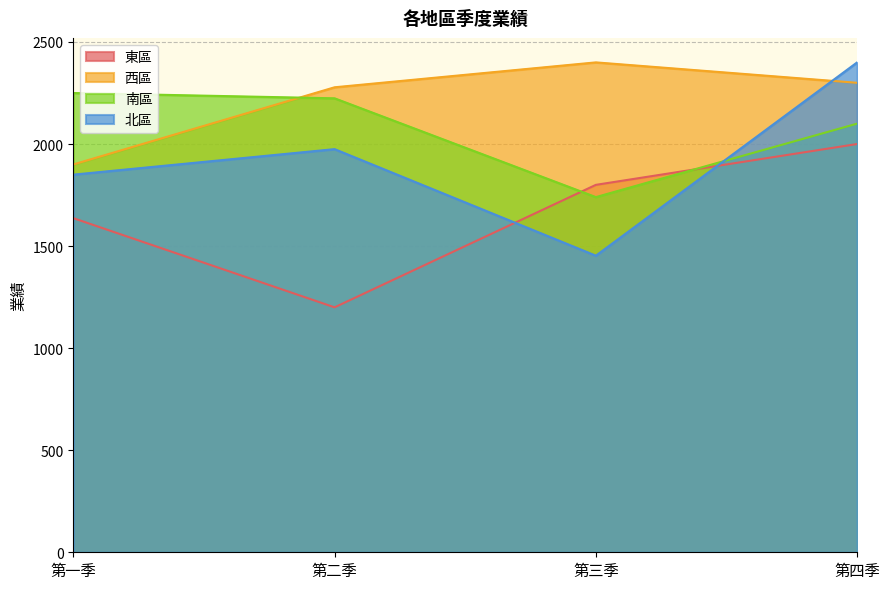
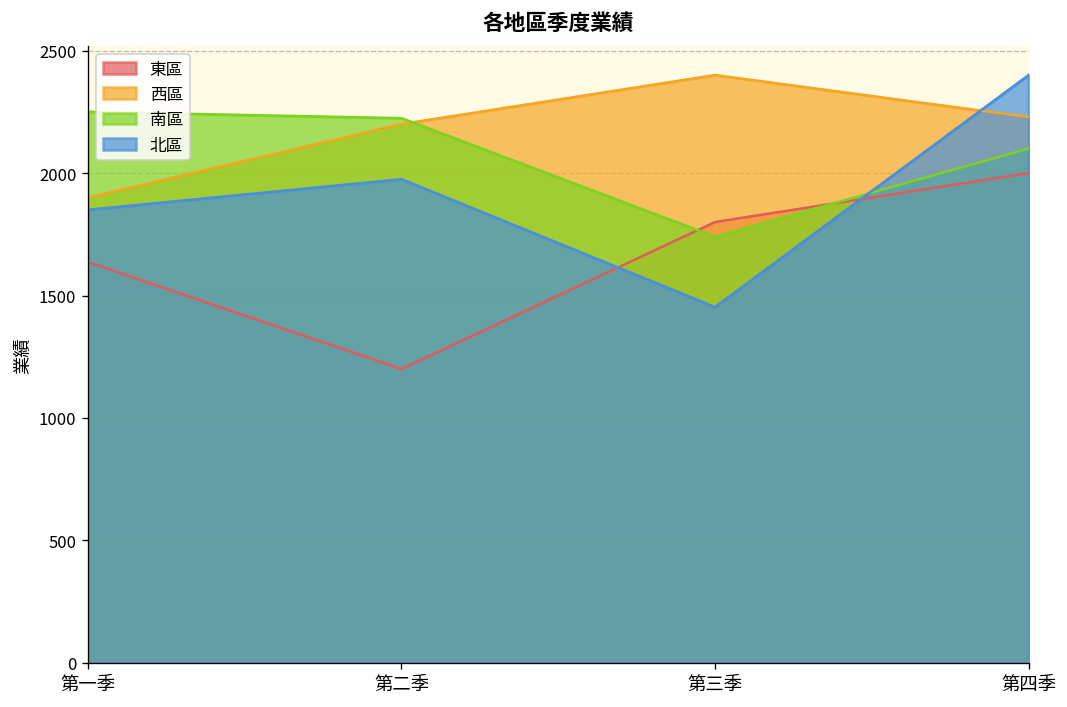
  {
    "東區": {
      "第一季": 1640,
      "第二季": 1200,
      "第三季": 1800,
      "第四季": 2000
    },
    "西區": {
      "第一季": 1900,
-     "第二季": 2280,
+     "第二季": 2200,
      "第三季": 2400,
-     "第四季": 2300
+     "第四季": 2230
    },
    "南區": {
      "第一季": 2250,
      "第二季": 2220,
      "第三季": 1740,
      "第四季": 2100
    },
    "北區": {
      "第一季": 1850,
      "第二季": 1980,
      "第三季": 1450,
      "第四季": 2400
    }
  }
